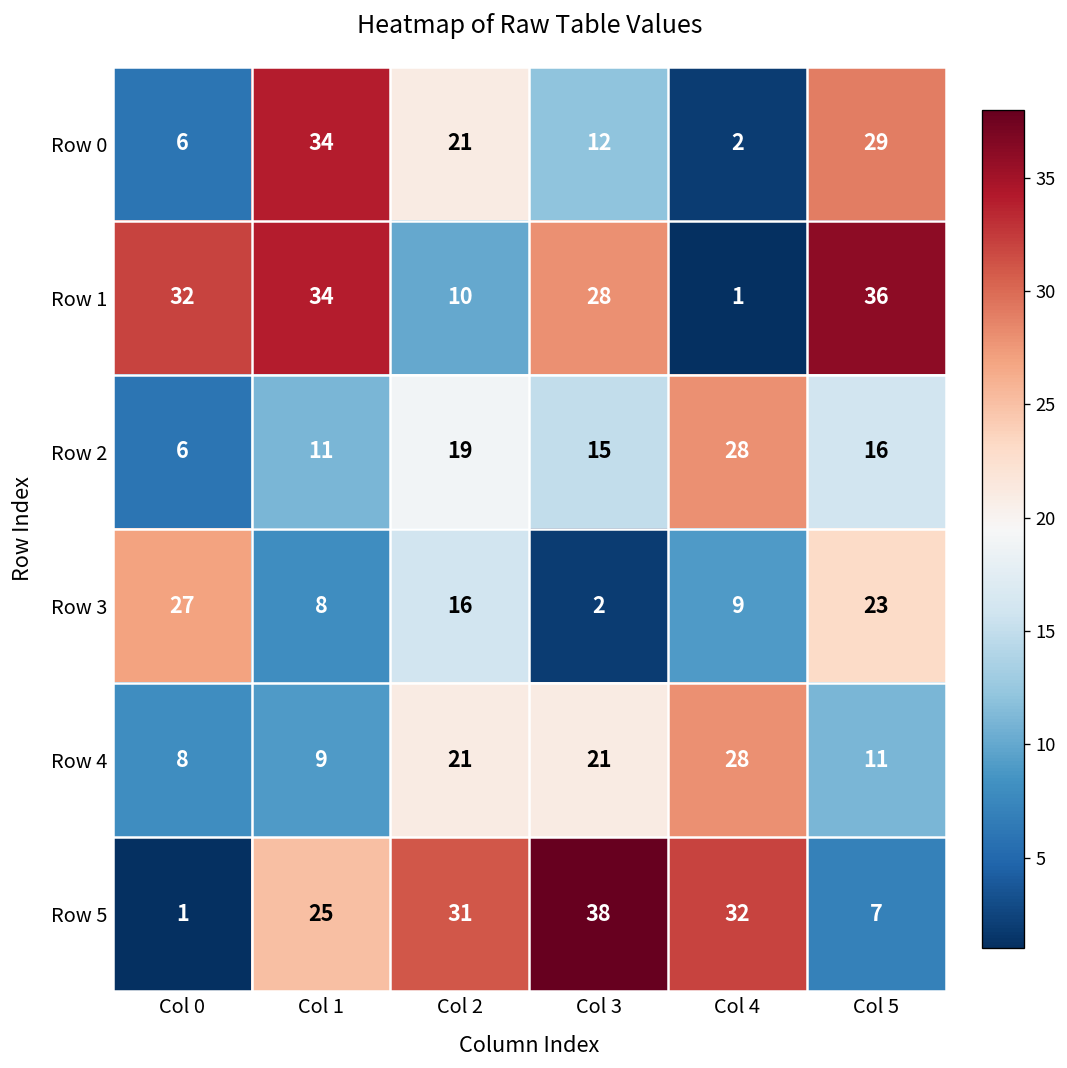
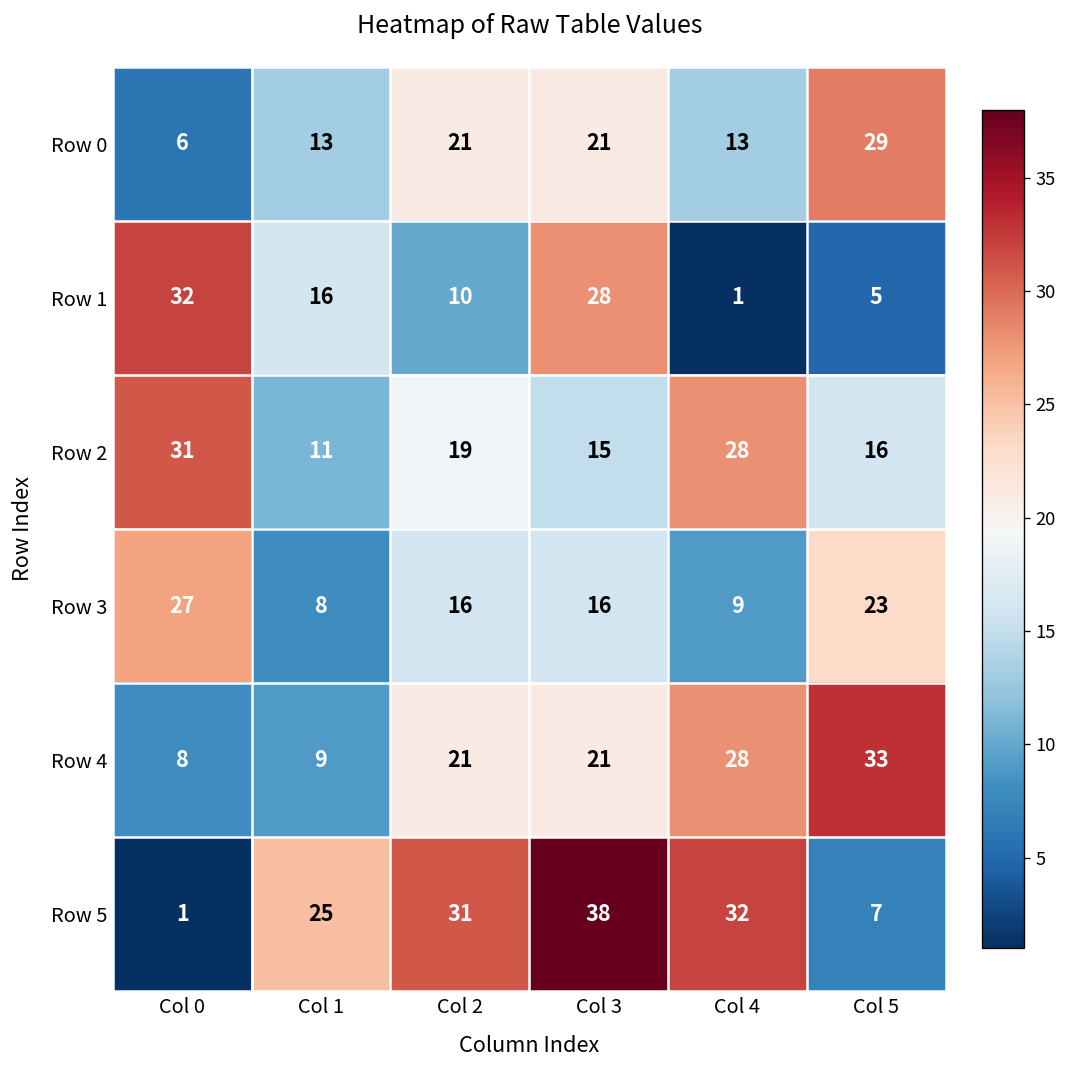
  {
    "Row 0": {
      "Col 0": 6,
-     "Col 1": 34,
+     "Col 1": 13,
      "Col 2": 21,
-     "Col 3": 12,
-     "Col 4": 2,
+     "Col 3": 21,
+     "Col 4": 13,
      "Col 5": 29
    },
    "Row 1": {
      "Col 0": 32,
-     "Col 1": 34,
+     "Col 1": 16,
      "Col 2": 10,
      "Col 3": 28,
      "Col 4": 1,
-     "Col 5": 36
+     "Col 5": 5
    },
    "Row 2": {
-     "Col 0": 6,
+     "Col 0": 31,
      "Col 1": 11,
      "Col 2": 19,
      "Col 3": 15,
      "Col 4": 28,
      "Col 5": 16
    },
    "Row 3": {
      "Col 0": 27,
      "Col 1": 8,
      "Col 2": 16,
-     "Col 3": 2,
+     "Col 3": 16,
      "Col 4": 9,
      "Col 5": 23
    },
    "Row 4": {
      "Col 0": 8,
      "Col 1": 9,
      "Col 2": 21,
      "Col 3": 21,
      "Col 4": 28,
-     "Col 5": 11
+     "Col 5": 33
    },
    "Row 5": {
      "Col 0": 1,
      "Col 1": 25,
      "Col 2": 31,
      "Col 3": 38,
      "Col 4": 32,
      "Col 5": 7
    }
  }
